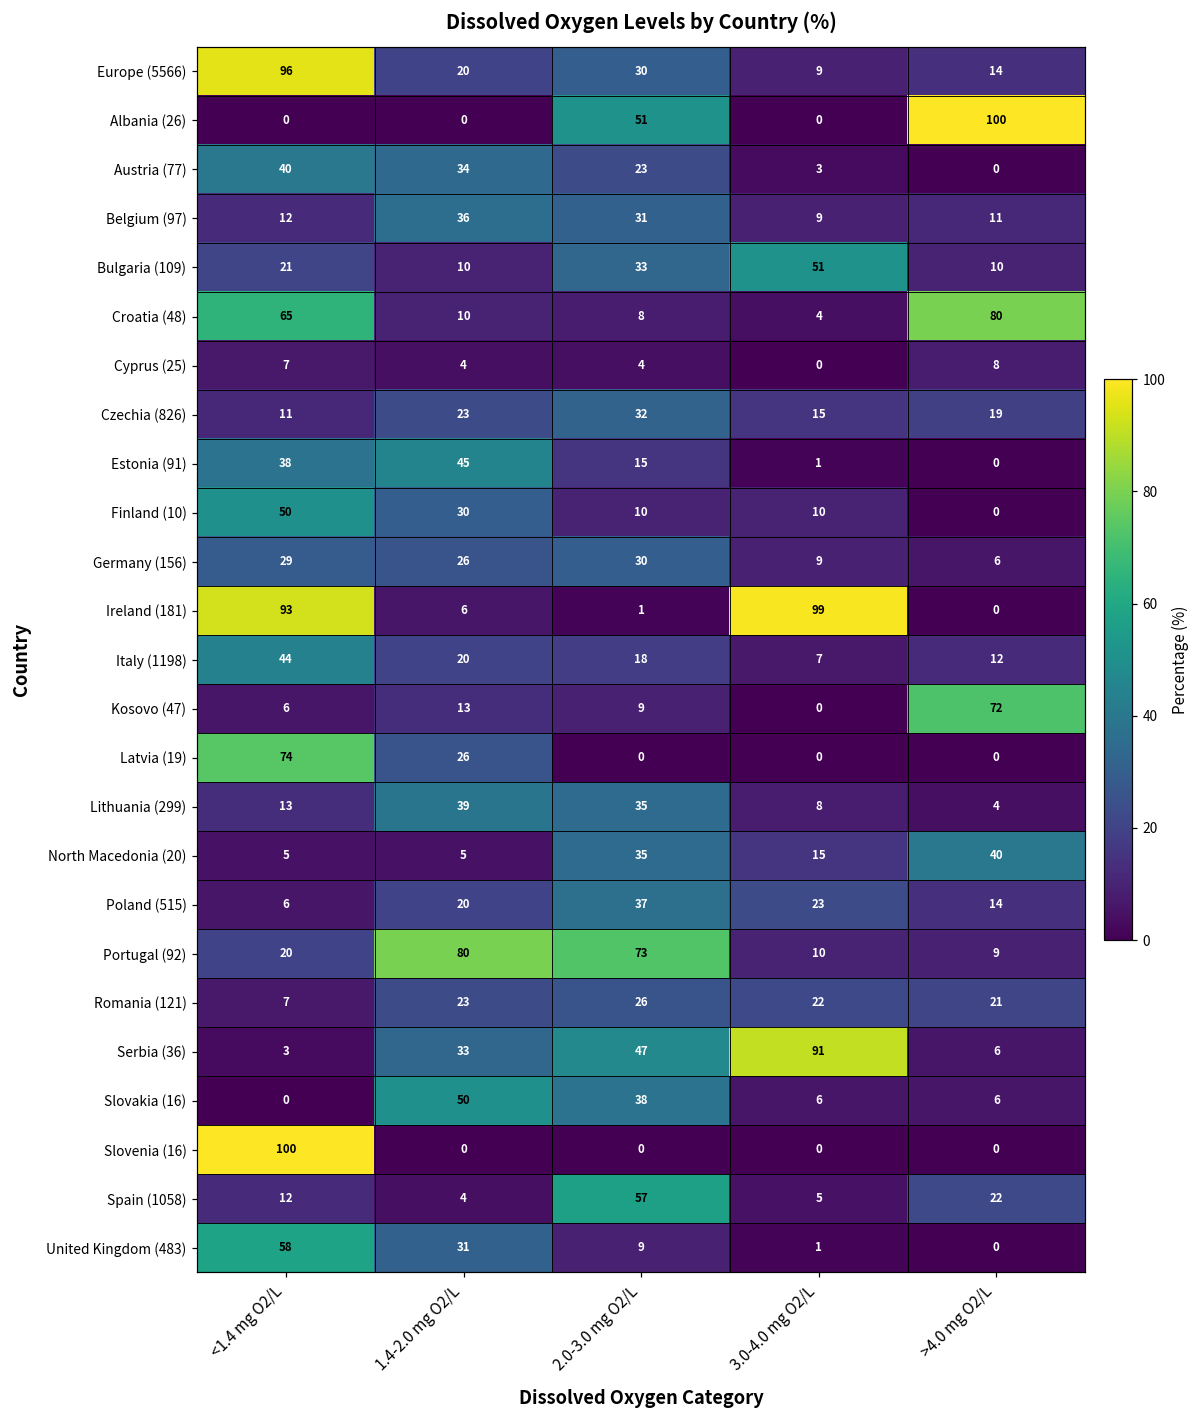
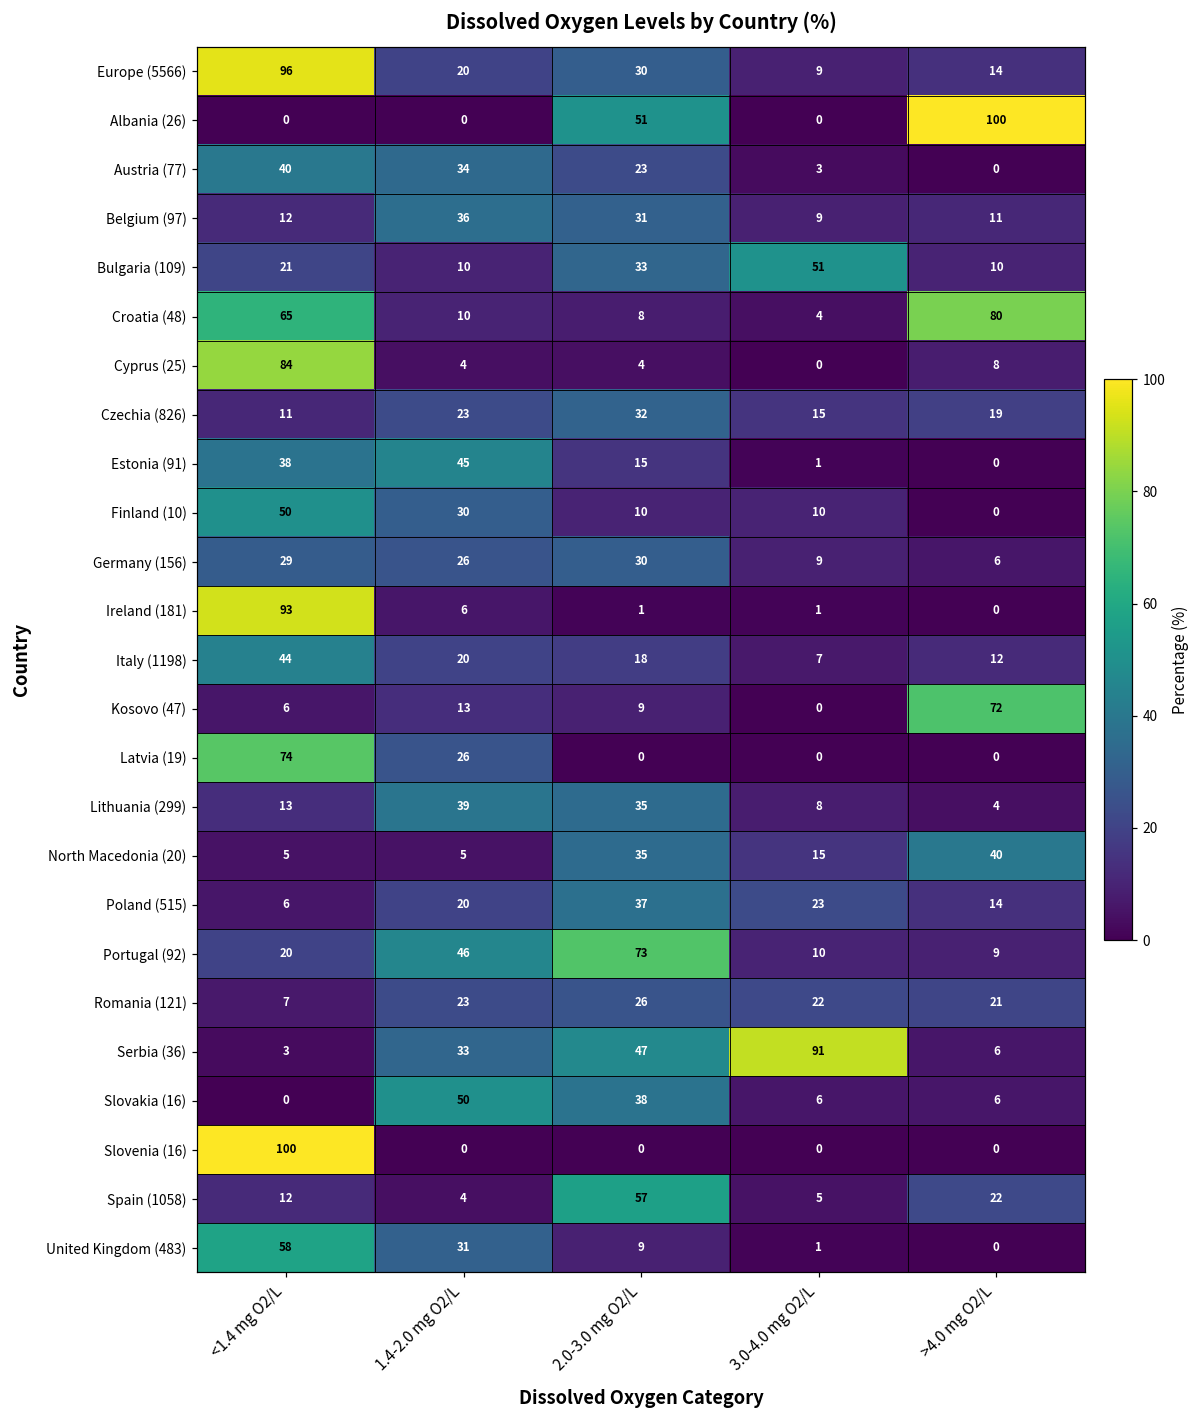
  {
    "Europe (5566)": {
      "<1.4 mg O2/L": 96,
      "1.4-2.0 mg O2/L": 20,
      "2.0-3.0 mg O2/L": 30,
      "3.0-4.0 mg O2/L": 9,
      ">4.0 mg O2/L": 14
    },
    "Albania (26)": {
      "<1.4 mg O2/L": 0,
      "1.4-2.0 mg O2/L": 0,
      "2.0-3.0 mg O2/L": 51,
      "3.0-4.0 mg O2/L": 0,
      ">4.0 mg O2/L": 100
    },
    "Austria (77)": {
      "<1.4 mg O2/L": 40,
      "1.4-2.0 mg O2/L": 34,
      "2.0-3.0 mg O2/L": 23,
      "3.0-4.0 mg O2/L": 3,
      ">4.0 mg O2/L": 0
    },
    "Belgium (97)": {
      "<1.4 mg O2/L": 12,
      "1.4-2.0 mg O2/L": 36,
      "2.0-3.0 mg O2/L": 31,
      "3.0-4.0 mg O2/L": 9,
      ">4.0 mg O2/L": 11
    },
    "Bulgaria (109)": {
      "<1.4 mg O2/L": 21,
      "1.4-2.0 mg O2/L": 10,
      "2.0-3.0 mg O2/L": 33,
      "3.0-4.0 mg O2/L": 51,
      ">4.0 mg O2/L": 10
    },
    "Croatia (48)": {
      "<1.4 mg O2/L": 65,
      "1.4-2.0 mg O2/L": 10,
      "2.0-3.0 mg O2/L": 8,
      "3.0-4.0 mg O2/L": 4,
      ">4.0 mg O2/L": 80
    },
    "Cyprus (25)": {
-     "<1.4 mg O2/L": 7,
+     "<1.4 mg O2/L": 84,
      "1.4-2.0 mg O2/L": 4,
      "2.0-3.0 mg O2/L": 4,
      "3.0-4.0 mg O2/L": 0,
      ">4.0 mg O2/L": 8
    },
    "Czechia (826)": {
      "<1.4 mg O2/L": 11,
      "1.4-2.0 mg O2/L": 23,
      "2.0-3.0 mg O2/L": 32,
      "3.0-4.0 mg O2/L": 15,
      ">4.0 mg O2/L": 19
    },
    "Estonia (91)": {
      "<1.4 mg O2/L": 38,
      "1.4-2.0 mg O2/L": 45,
      "2.0-3.0 mg O2/L": 15,
      "3.0-4.0 mg O2/L": 1,
      ">4.0 mg O2/L": 0
    },
    "Finland (10)": {
      "<1.4 mg O2/L": 50,
      "1.4-2.0 mg O2/L": 30,
      "2.0-3.0 mg O2/L": 10,
      "3.0-4.0 mg O2/L": 10,
      ">4.0 mg O2/L": 0
    },
    "Germany (156)": {
      "<1.4 mg O2/L": 29,
      "1.4-2.0 mg O2/L": 26,
      "2.0-3.0 mg O2/L": 30,
      "3.0-4.0 mg O2/L": 9,
      ">4.0 mg O2/L": 6
    },
    "Ireland (181)": {
      "<1.4 mg O2/L": 93,
      "1.4-2.0 mg O2/L": 6,
      "2.0-3.0 mg O2/L": 1,
-     "3.0-4.0 mg O2/L": 99,
+     "3.0-4.0 mg O2/L": 1,
      ">4.0 mg O2/L": 0
    },
    "Italy (1198)": {
      "<1.4 mg O2/L": 44,
      "1.4-2.0 mg O2/L": 20,
      "2.0-3.0 mg O2/L": 18,
      "3.0-4.0 mg O2/L": 7,
      ">4.0 mg O2/L": 12
    },
    "Kosovo (47)": {
      "<1.4 mg O2/L": 6,
      "1.4-2.0 mg O2/L": 13,
      "2.0-3.0 mg O2/L": 9,
      "3.0-4.0 mg O2/L": 0,
      ">4.0 mg O2/L": 72
    },
    "Latvia (19)": {
      "<1.4 mg O2/L": 74,
      "1.4-2.0 mg O2/L": 26,
      "2.0-3.0 mg O2/L": 0,
      "3.0-4.0 mg O2/L": 0,
      ">4.0 mg O2/L": 0
    },
    "Lithuania (299)": {
      "<1.4 mg O2/L": 13,
      "1.4-2.0 mg O2/L": 39,
      "2.0-3.0 mg O2/L": 35,
      "3.0-4.0 mg O2/L": 8,
      ">4.0 mg O2/L": 4
    },
    "North Macedonia (20)": {
      "<1.4 mg O2/L": 5,
      "1.4-2.0 mg O2/L": 5,
      "2.0-3.0 mg O2/L": 35,
      "3.0-4.0 mg O2/L": 15,
      ">4.0 mg O2/L": 40
    },
    "Poland (515)": {
      "<1.4 mg O2/L": 6,
      "1.4-2.0 mg O2/L": 20,
      "2.0-3.0 mg O2/L": 37,
      "3.0-4.0 mg O2/L": 23,
      ">4.0 mg O2/L": 14
    },
    "Portugal (92)": {
      "<1.4 mg O2/L": 20,
-     "1.4-2.0 mg O2/L": 80,
+     "1.4-2.0 mg O2/L": 46,
      "2.0-3.0 mg O2/L": 73,
      "3.0-4.0 mg O2/L": 10,
      ">4.0 mg O2/L": 9
    },
    "Romania (121)": {
      "<1.4 mg O2/L": 7,
      "1.4-2.0 mg O2/L": 23,
      "2.0-3.0 mg O2/L": 26,
      "3.0-4.0 mg O2/L": 22,
      ">4.0 mg O2/L": 21
    },
    "Serbia (36)": {
      "<1.4 mg O2/L": 3,
      "1.4-2.0 mg O2/L": 33,
      "2.0-3.0 mg O2/L": 47,
      "3.0-4.0 mg O2/L": 91,
      ">4.0 mg O2/L": 6
    },
    "Slovakia (16)": {
      "<1.4 mg O2/L": 0,
      "1.4-2.0 mg O2/L": 50,
      "2.0-3.0 mg O2/L": 38,
      "3.0-4.0 mg O2/L": 6,
      ">4.0 mg O2/L": 6
    },
    "Slovenia (16)": {
      "<1.4 mg O2/L": 100,
      "1.4-2.0 mg O2/L": 0,
      "2.0-3.0 mg O2/L": 0,
      "3.0-4.0 mg O2/L": 0,
      ">4.0 mg O2/L": 0
    },
    "Spain (1058)": {
      "<1.4 mg O2/L": 12,
      "1.4-2.0 mg O2/L": 4,
      "2.0-3.0 mg O2/L": 57,
      "3.0-4.0 mg O2/L": 5,
      ">4.0 mg O2/L": 22
    },
    "United Kingdom (483)": {
      "<1.4 mg O2/L": 58,
      "1.4-2.0 mg O2/L": 31,
      "2.0-3.0 mg O2/L": 9,
      "3.0-4.0 mg O2/L": 1,
      ">4.0 mg O2/L": 0
    }
  }
